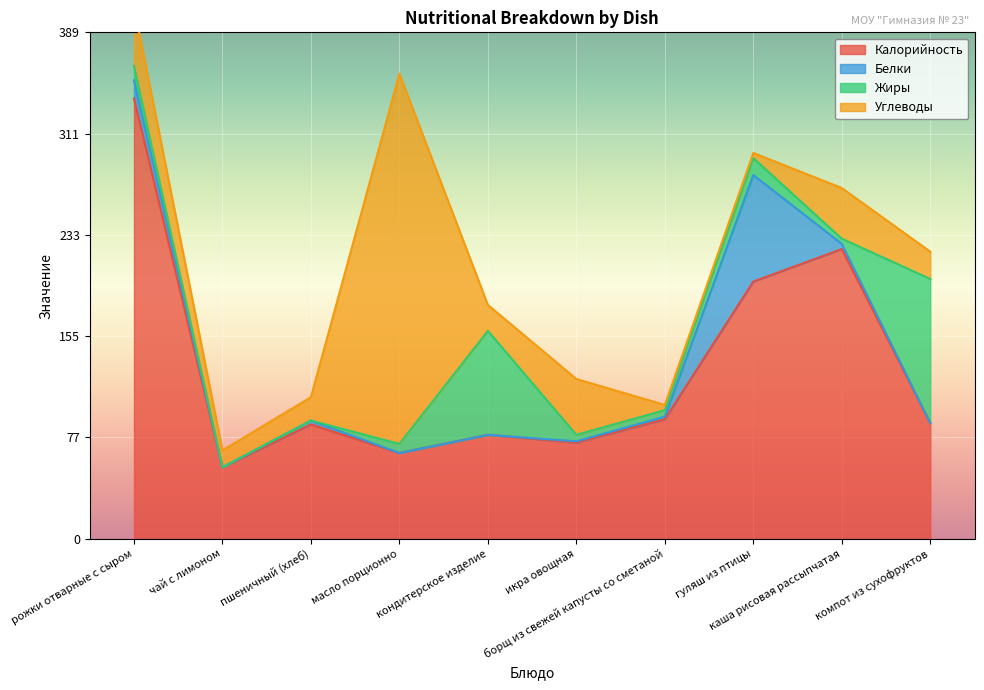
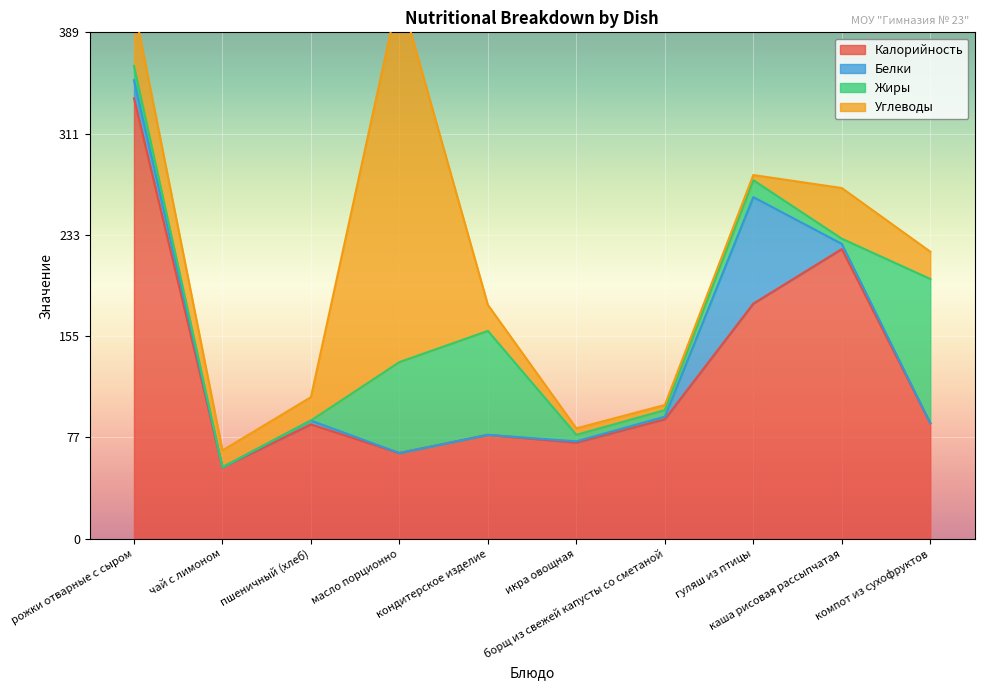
  {
    "Калорийность": {
      "рожки отварные с сыром": 339,
      "пшеничный (хлеб)": 88,
      "борщ из свежей капусты со сметаной": 92,
-     "гуляш из птицы": 198,
+     "гуляш из птицы": 181,
      "каша рисовая рассыпчатая": 223
    },
    "Белки": {
      "рожки отварные с сыром": 14,
      "борщ из свежей капусты со сметаной": 2,
      "гуляш из птицы": 82,
      "каша рисовая рассыпчатая": 4
    },
    "Жиры": {
      "рожки отварные с сыром": 11,
-     "масло порционно": 7,
+     "масло порционно": 70,
      "кондитерское изделие": 80,
      "икра овощная": 5,
      "борщ из свежей капусты со сметаной": 5,
      "гуляш из птицы": 13,
      "каша рисовая рассыпчатая": 4,
      "компот из сухофруктов": 111
    },
    "Углеводы": {
      "чай с лимоном": 13,
      "пшеничный (хлеб)": 18,
      "кондитерское изделие": 20,
-     "икра овощная": 43,
+     "икра овощная": 5,
      "борщ из свежей капусты со сметаной": 4,
      "гуляш из птицы": 4,
      "каша рисовая рассыпчатая": 39,
      "компот из сухофруктов": 21
    }
  }
